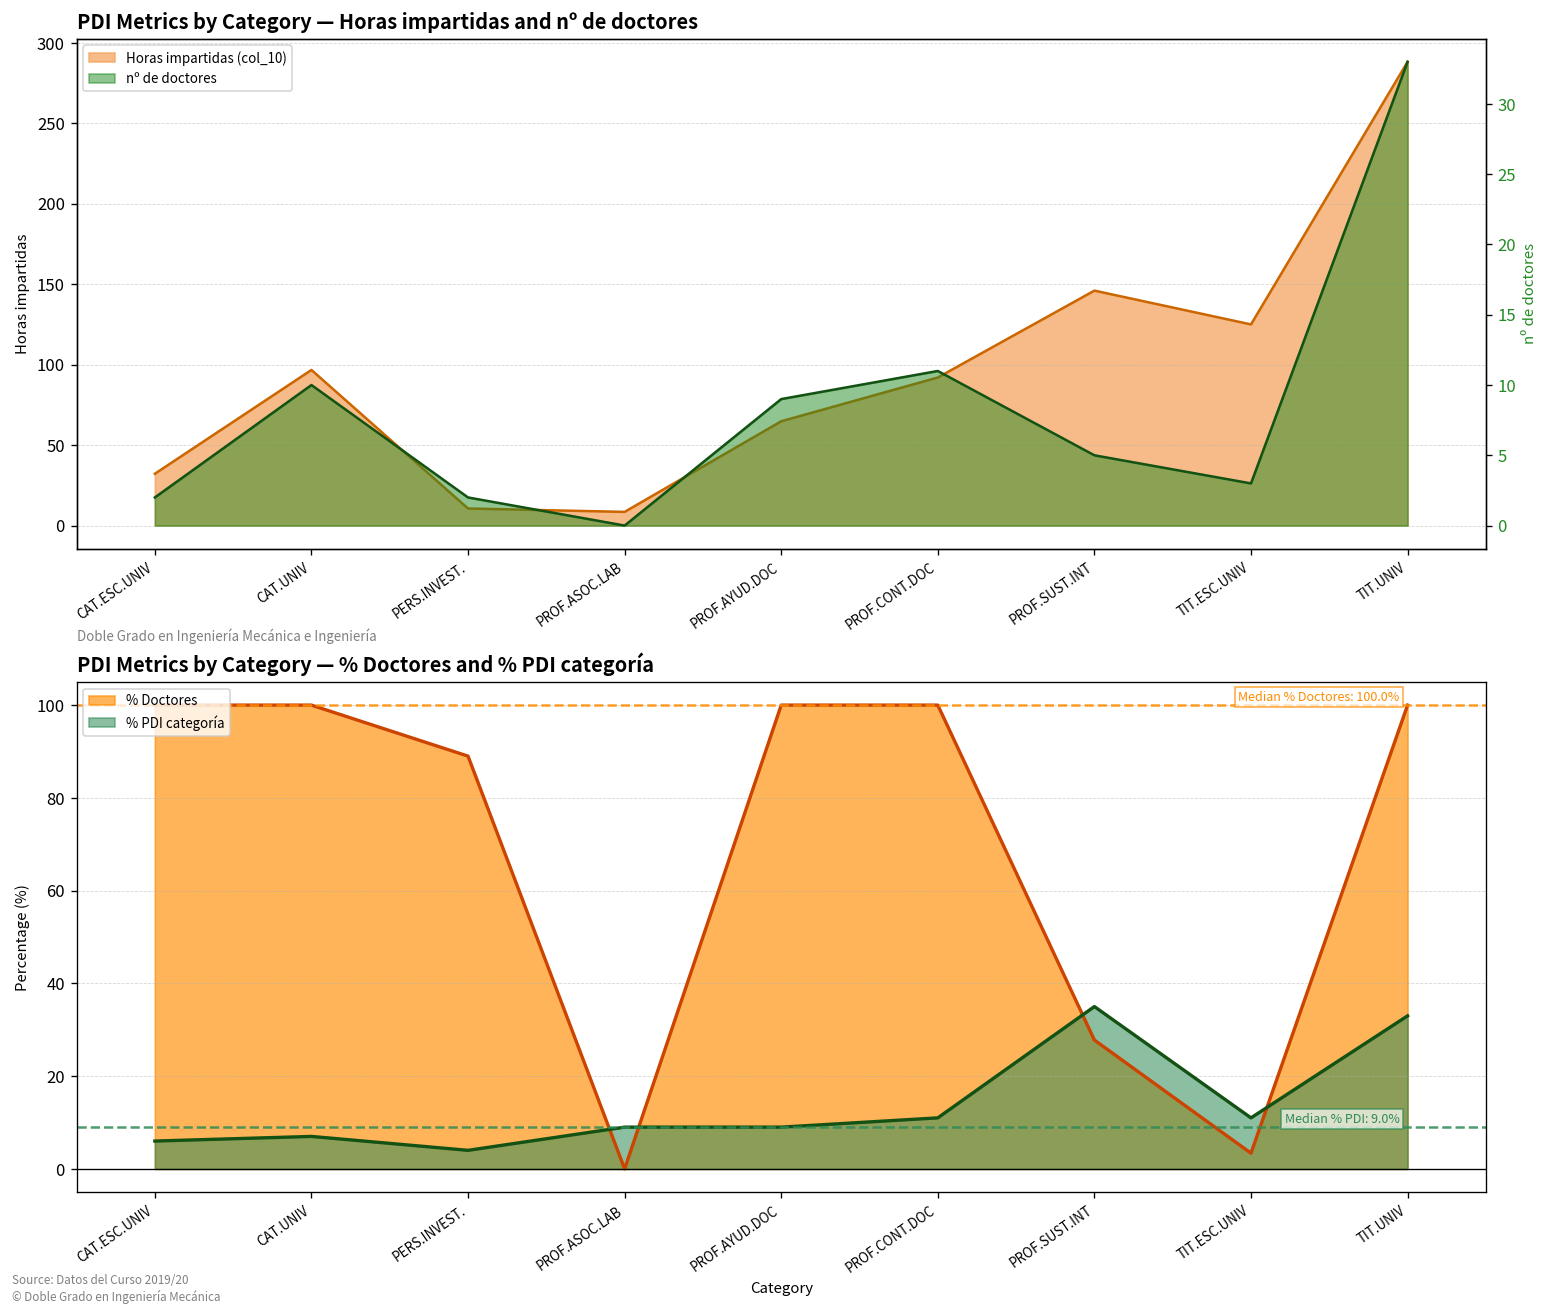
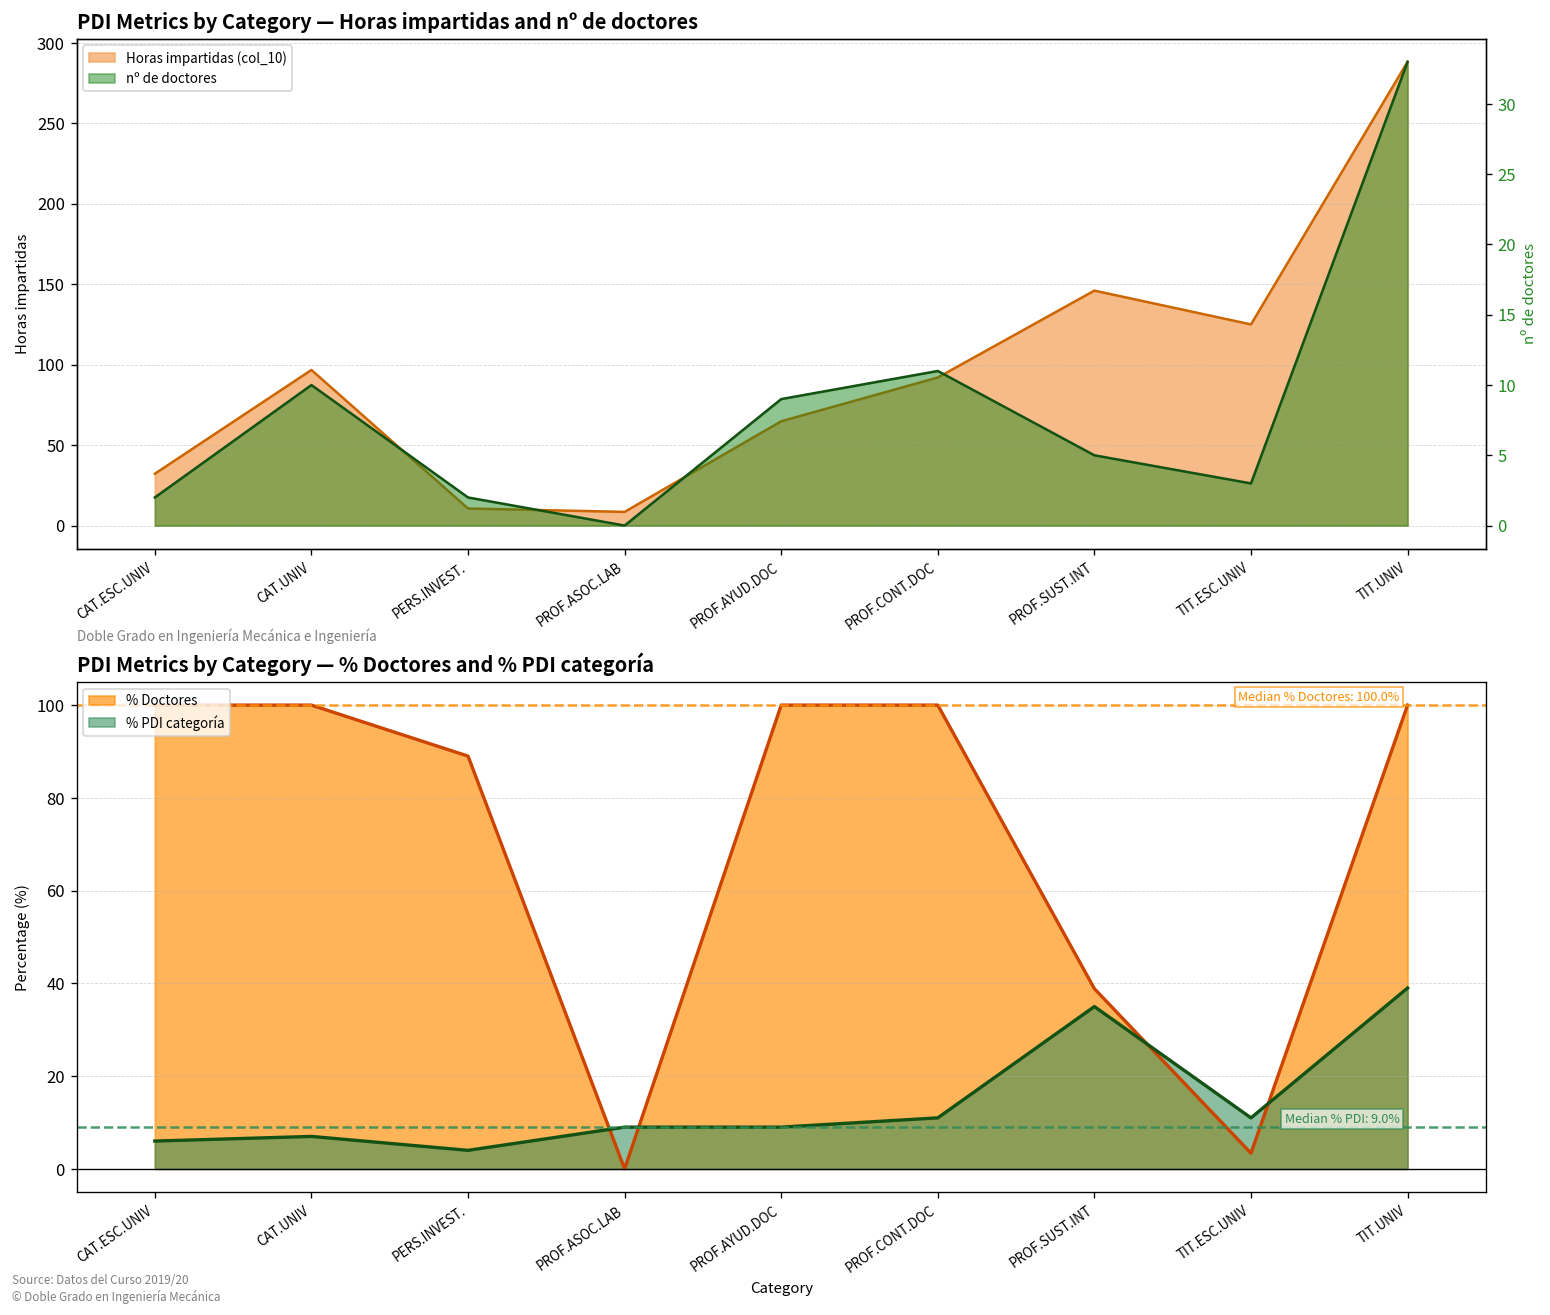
  {
    "PDI Metrics by Category — % Doctores and % PDI categoría": {
      "% Doctores": {
        "CAT.UNIV": 100,
        "PERS.INVEST.": 89,
        "PROF.ASOC.LAB": 0,
        "PROF.AYUD.DOC": 100,
        "PROF.CONT.DOC": 100,
-       "PROF.SUST.INT": 28,
+       "PROF.SUST.INT": 39,
        "TIT.ESC.UNIV": 3
      },
      "% PDI categoría": {
        "CAT.ESC.UNIV": 6,
        "CAT.UNIV": 7,
        "PERS.INVEST.": 4,
        "PROF.ASOC.LAB": 9,
        "PROF.AYUD.DOC": 9,
        "PROF.CONT.DOC": 11,
        "PROF.SUST.INT": 35,
        "TIT.ESC.UNIV": 11,
-       "TIT.UNIV": 33
+       "TIT.UNIV": 39
      }
    }
  }
